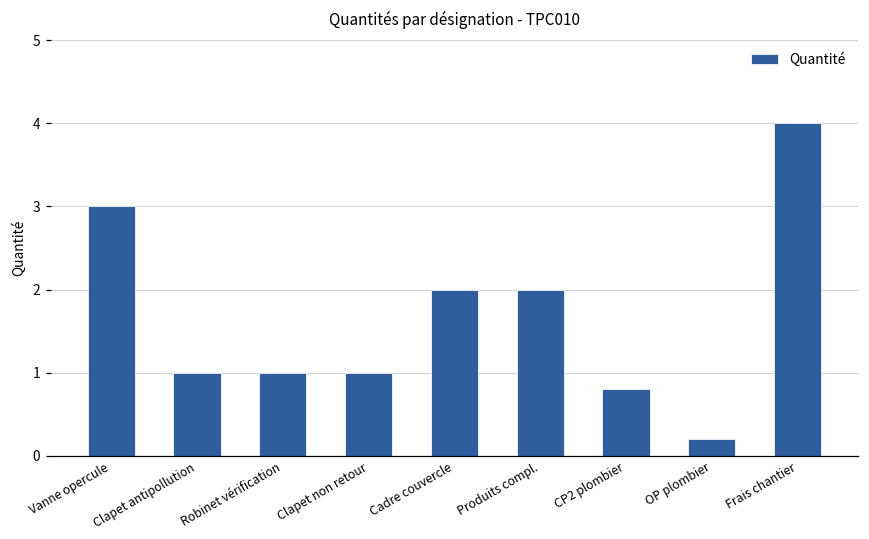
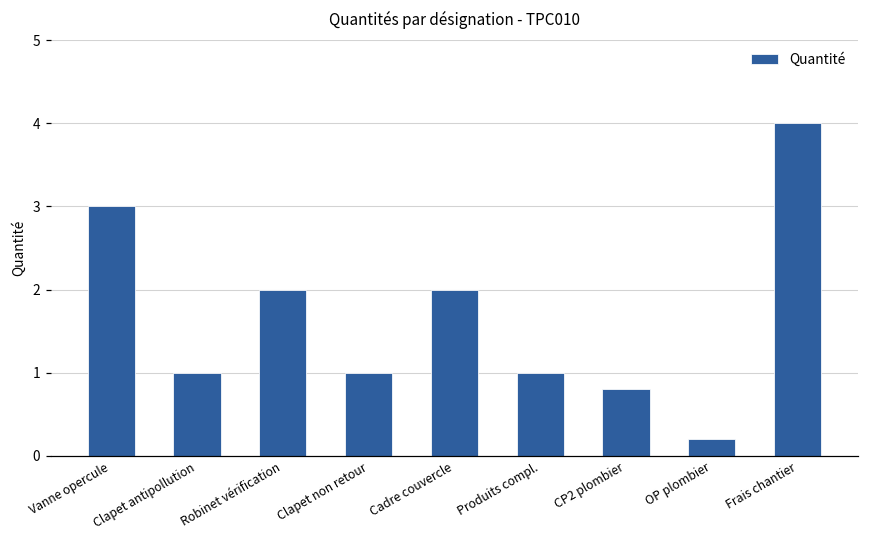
  {
    "Vanne opercule": 3,
    "Clapet antipollution": 1,
-   "Robinet vérification": 1,
+   "Robinet vérification": 2,
    "Clapet non retour": 1,
    "Cadre couvercle": 2,
-   "Produits compl.": 2,
+   "Produits compl.": 1,
    "CP2 plombier": 0.8,
    "OP plombier": 0.2,
    "Frais chantier": 4
  }
